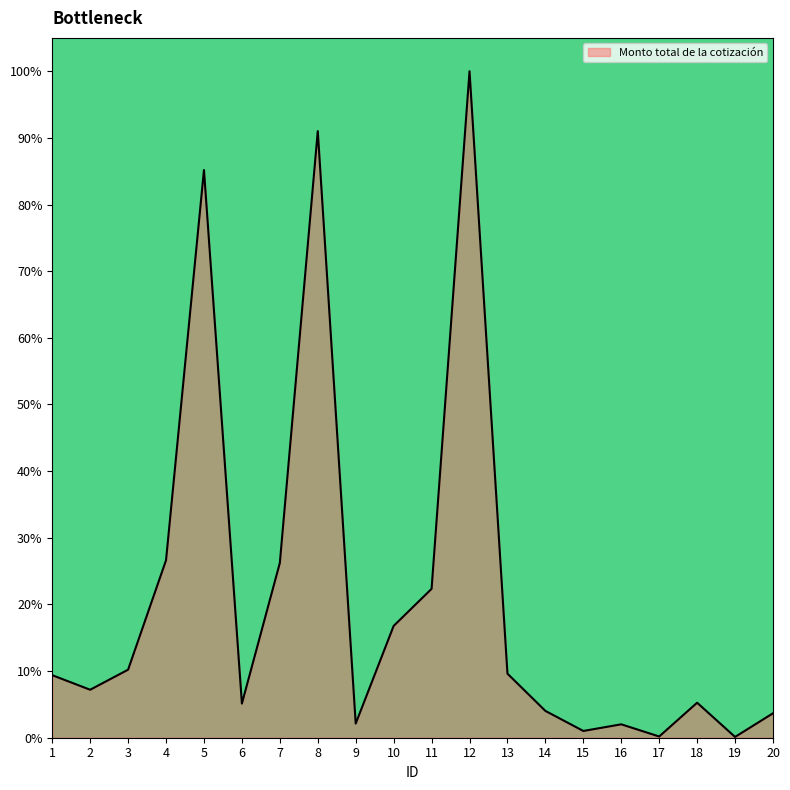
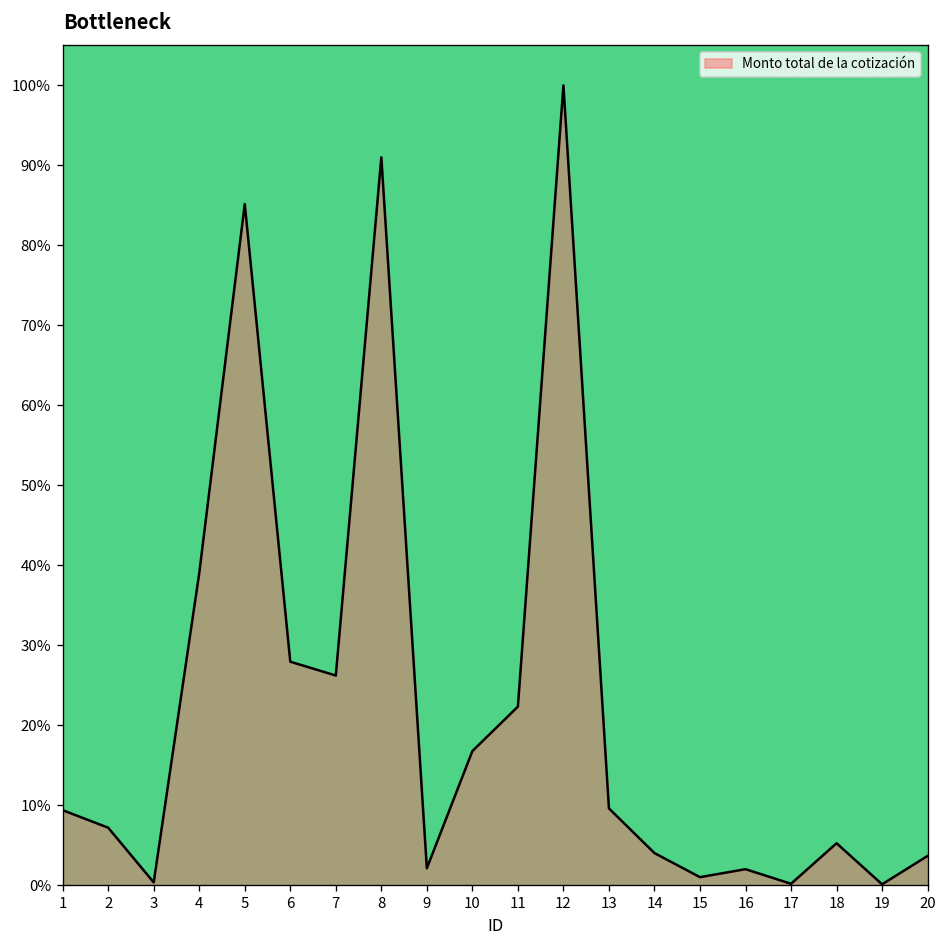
  {
    "1": "9%",
    "2": "7%",
-   "3": "10%",
-   "4": "27%",
+   "3": "0%",
+   "4": "39%",
    "5": "85%",
-   "6": "5%",
+   "6": "28%",
    "7": "26%",
    "8": "91%",
    "9": "2%",
    "10": "17%",
    "11": "22%",
    "12": "100%",
    "13": "10%",
    "14": "4%",
    "15": "1%",
    "16": "2%",
    "17": "0%",
    "18": "5%",
    "19": "0%",
    "20": "4%"
  }
